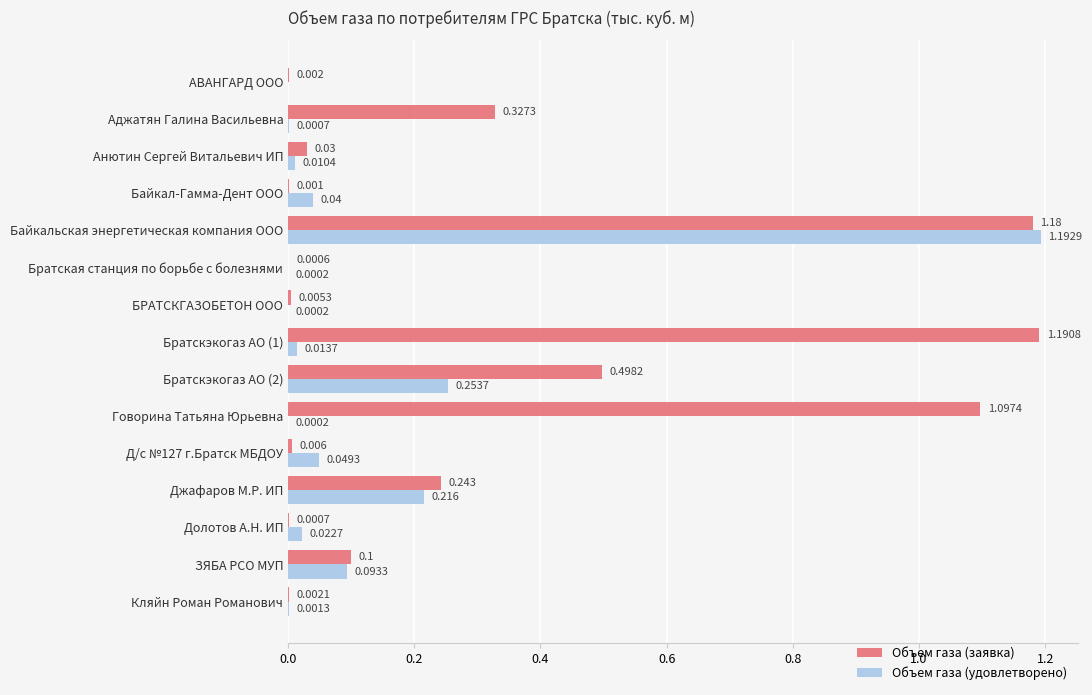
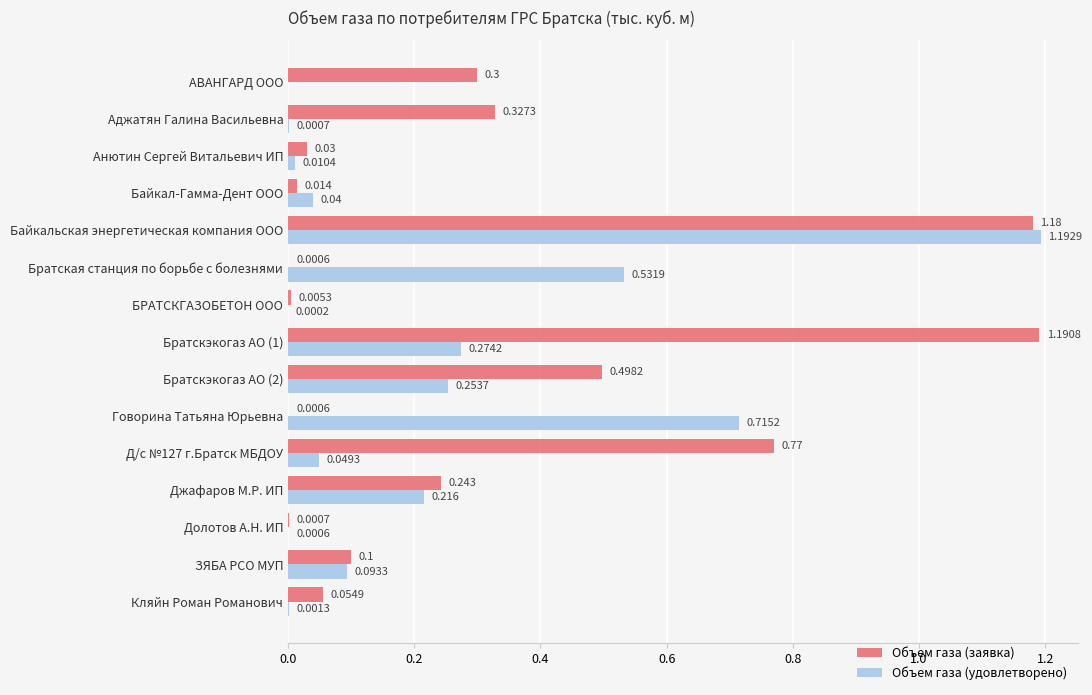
  {
    "Объем газа (заявка)": {
-     "АВАНГАРД ООО": 0.002,
+     "АВАНГАРД ООО": 0.3,
      "Аджатян Галина Васильевна": 0.3273,
      "Анютин Сергей Витальевич ИП": 0.03,
-     "Байкал-Гамма-Дент ООО": 0.001,
+     "Байкал-Гамма-Дент ООО": 0.014,
      "Байкальская энергетическая компания ООО": 1.18,
      "Братская станция по борьбе с болезнями": 0.0006,
      "БРАТСКГАЗОБЕТОН ООО": 0.0053,
      "Братскэкогаз АО (1)": 1.1908,
      "Братскэкогаз АО (2)": 0.4982,
-     "Говорина Татьяна Юрьевна": 1.0974,
-     "Д/с №127 г.Братск МБДОУ": 0.006,
+     "Говорина Татьяна Юрьевна": 0.0006,
+     "Д/с №127 г.Братск МБДОУ": 0.77,
      "Джафаров М.Р. ИП": 0.243,
      "Долотов А.Н. ИП": 0.0007,
      "ЗЯБА РСО МУП": 0.1,
-     "Кляйн Роман Романович": 0.0021
+     "Кляйн Роман Романович": 0.0549
    },
    "Объем газа (удовлетворено)": {
      "Аджатян Галина Васильевна": 0.0007,
      "Анютин Сергей Витальевич ИП": 0.0104,
      "Байкал-Гамма-Дент ООО": 0.04,
      "Байкальская энергетическая компания ООО": 1.1929,
-     "Братская станция по борьбе с болезнями": 0.0002,
+     "Братская станция по борьбе с болезнями": 0.5319,
      "БРАТСКГАЗОБЕТОН ООО": 0.0002,
-     "Братскэкогаз АО (1)": 0.0137,
+     "Братскэкогаз АО (1)": 0.2742,
      "Братскэкогаз АО (2)": 0.2537,
-     "Говорина Татьяна Юрьевна": 0.0002,
+     "Говорина Татьяна Юрьевна": 0.7152,
      "Д/с №127 г.Братск МБДОУ": 0.0493,
      "Джафаров М.Р. ИП": 0.216,
-     "Долотов А.Н. ИП": 0.0227,
+     "Долотов А.Н. ИП": 0.0006,
      "ЗЯБА РСО МУП": 0.0933,
      "Кляйн Роман Романович": 0.0013
    }
  }
